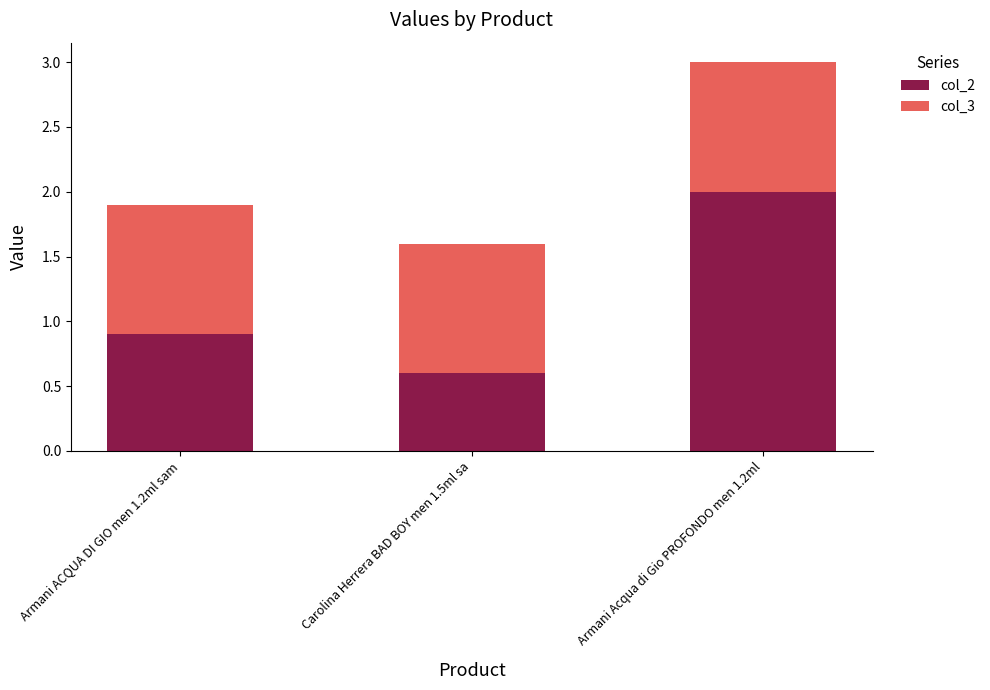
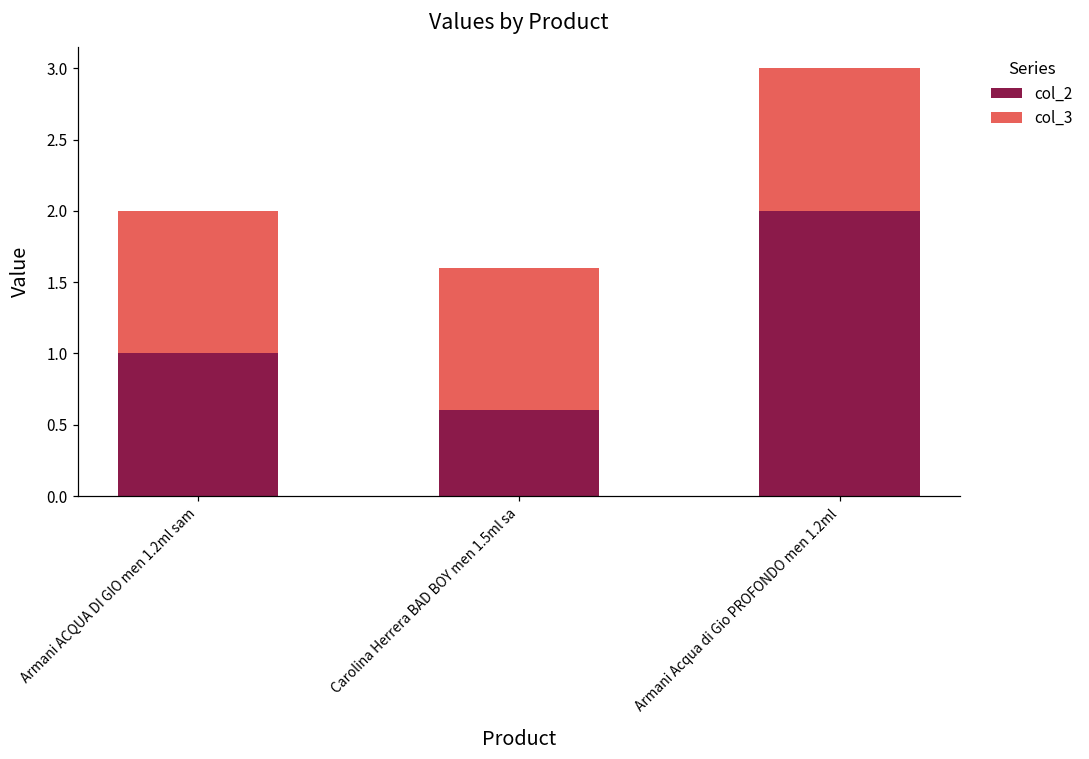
  {
    "col_2": {
-     "Armani ACQUA DI GIO men 1.2ml sam": 0.9,
+     "Armani ACQUA DI GIO men 1.2ml sam": 1.0,
      "Carolina Herrera BAD BOY men 1.5ml sa": 0.6,
      "Armani Acqua di Gio PROFONDO men 1.2ml": 2.0
    },
    "col_3": {
      "Armani ACQUA DI GIO men 1.2ml sam": 1.0,
      "Carolina Herrera BAD BOY men 1.5ml sa": 1.0,
      "Armani Acqua di Gio PROFONDO men 1.2ml": 1.0
    }
  }
